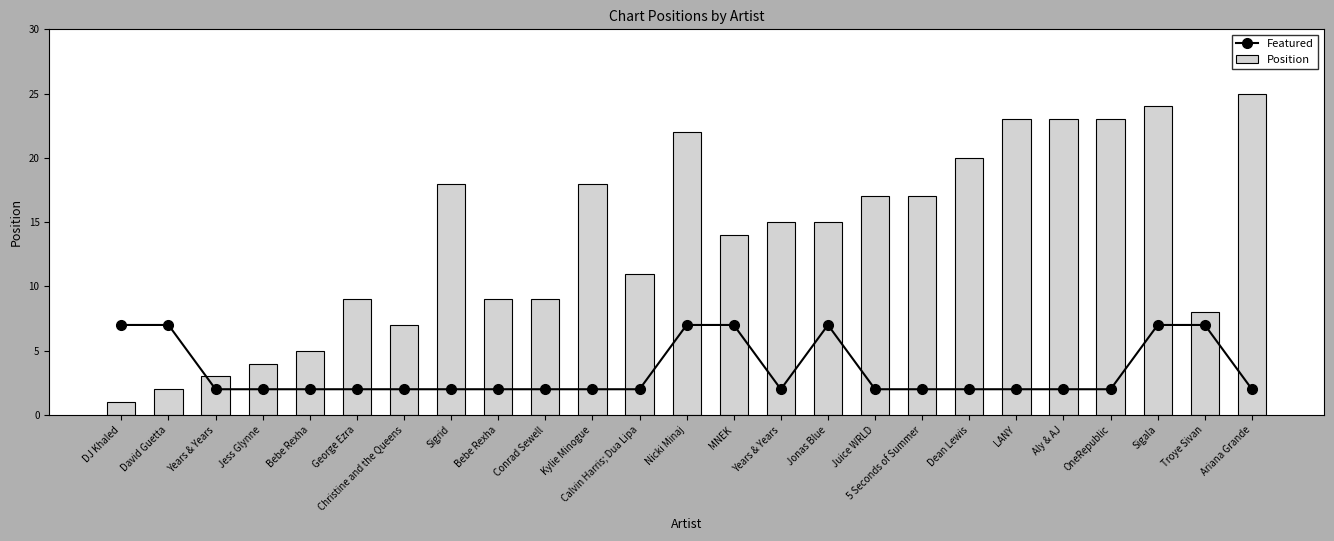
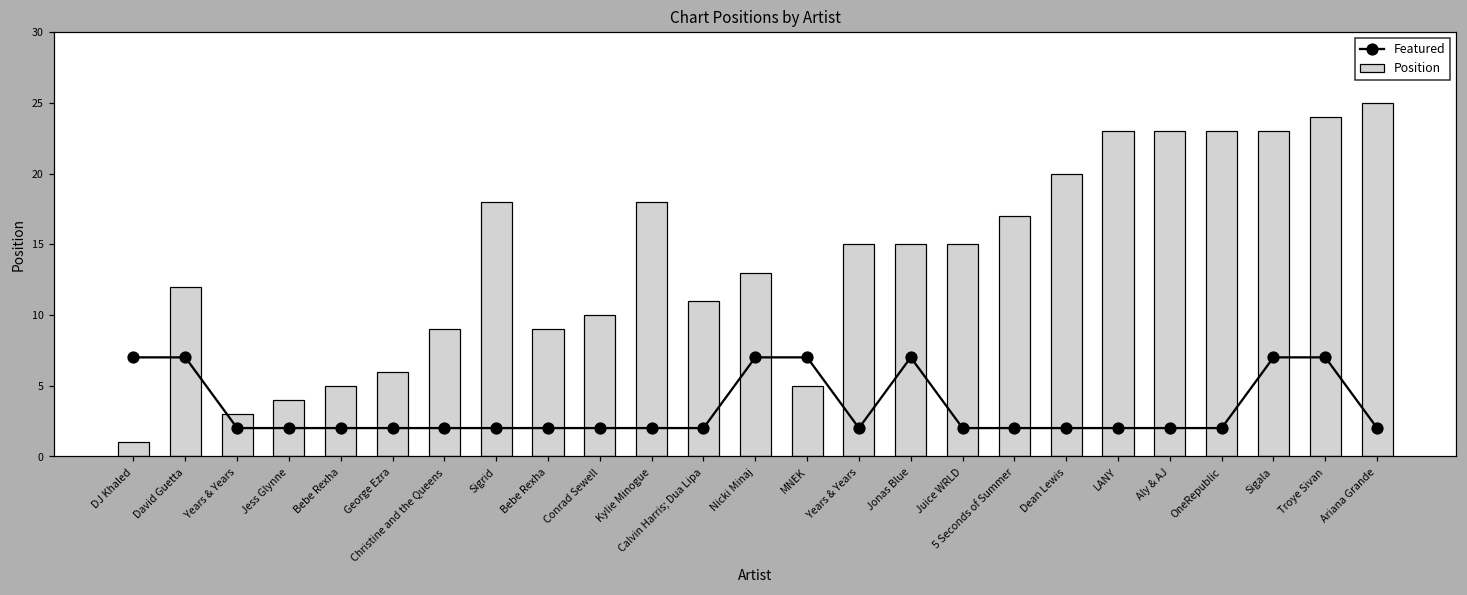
  {
    "Position": {
      "DJ Khaled": 1,
-     "David Guetta": 2,
+     "David Guetta": 12,
      "Jess Glynne": 4,
-     "George Ezra": 9,
-     "Christine and the Queens": 7,
+     "George Ezra": 6,
+     "Christine and the Queens": 9,
      "Sigrid": 18,
-     "Conrad Sewell": 9,
+     "Conrad Sewell": 10,
      "Kylie Minogue": 18,
      "Calvin Harris; Dua Lipa": 11,
-     "Nicki Minaj": 22,
-     "MNEK": 14,
+     "Nicki Minaj": 13,
+     "MNEK": 5,
      "Jonas Blue": 15,
-     "Juice WRLD": 17,
+     "Juice WRLD": 15,
      "5 Seconds of Summer": 17,
      "Dean Lewis": 20,
      "LANY": 23,
      "Aly & AJ": 23,
      "OneRepublic": 23,
-     "Sigala": 24,
-     "Troye Sivan": 8,
+     "Sigala": 23,
+     "Troye Sivan": 24,
      "Ariana Grande": 25
    },
    "Featured": {
      "DJ Khaled": 7,
      "David Guetta": 7,
      "Jess Glynne": 2,
      "George Ezra": 2,
      "Christine and the Queens": 2,
      "Sigrid": 2,
      "Conrad Sewell": 2,
      "Kylie Minogue": 2,
      "Calvin Harris; Dua Lipa": 2,
      "Nicki Minaj": 7,
      "MNEK": 7,
      "Jonas Blue": 7,
      "Juice WRLD": 2,
      "5 Seconds of Summer": 2,
      "Dean Lewis": 2,
      "LANY": 2,
      "Aly & AJ": 2,
      "OneRepublic": 2,
      "Sigala": 7,
      "Troye Sivan": 7,
      "Ariana Grande": 2
    }
  }
